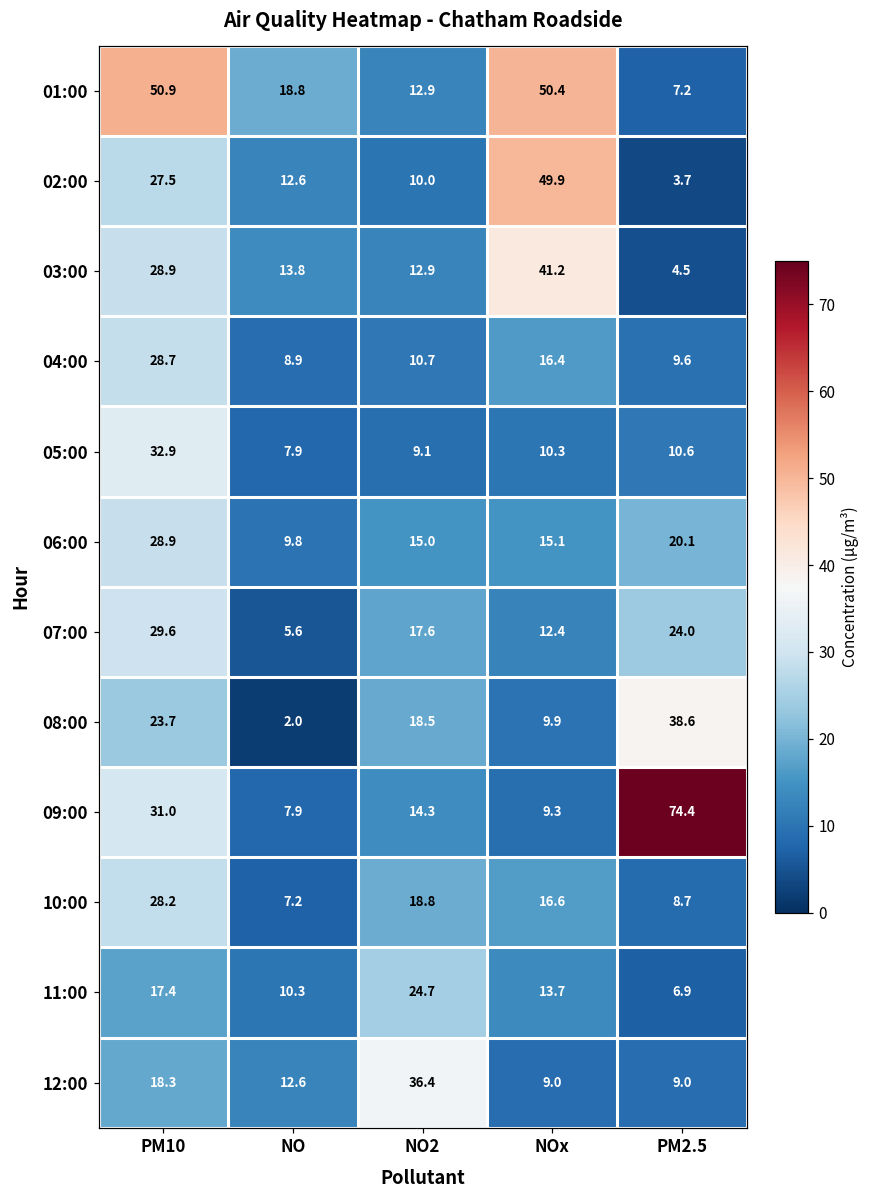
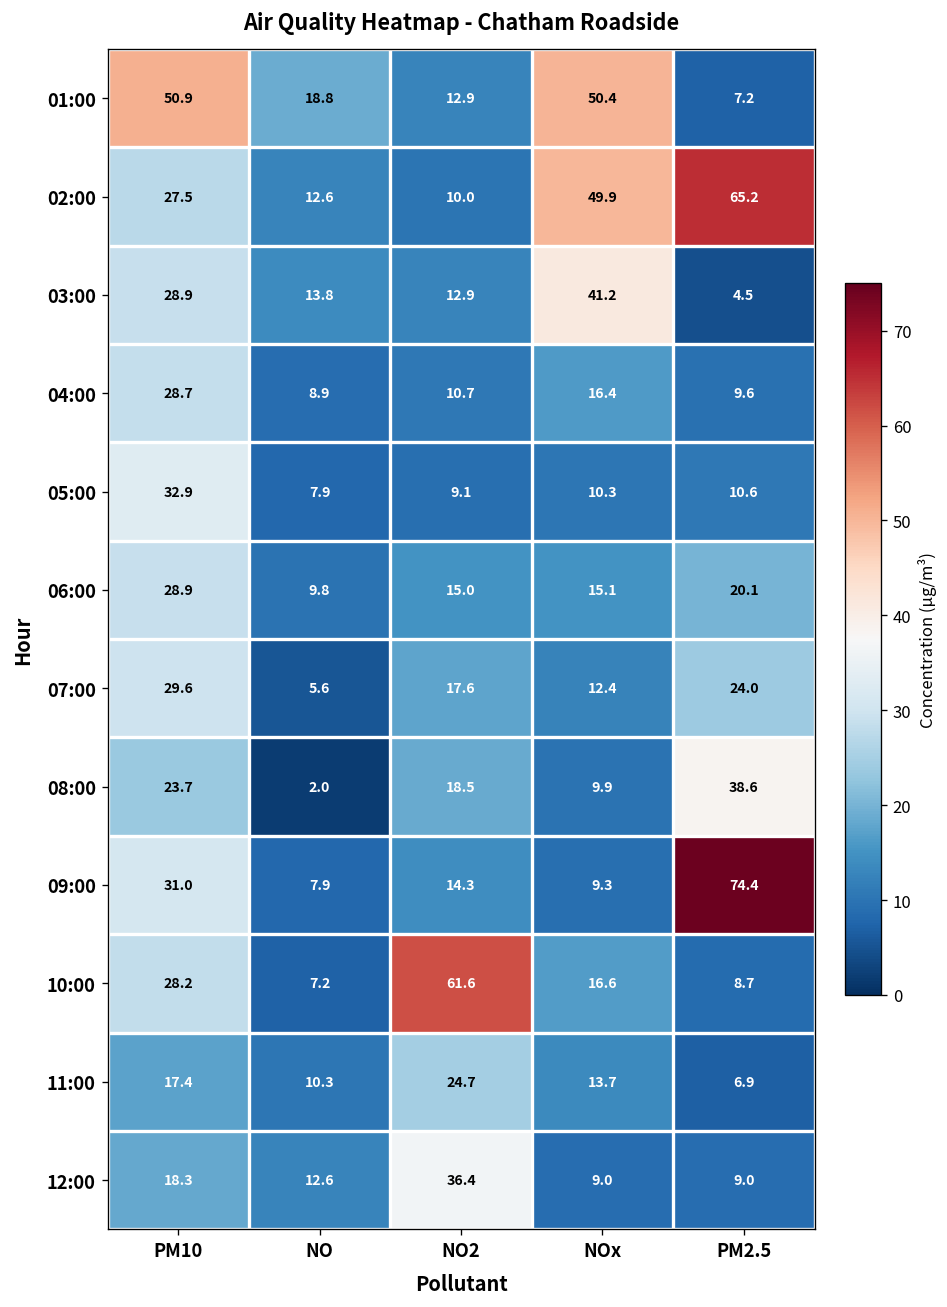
  {
    "01:00": {
      "PM10": 50.9,
      "NO": 18.8,
      "NO2": 12.9,
      "NOx": 50.4,
      "PM2.5": 7.2
    },
    "02:00": {
      "PM10": 27.5,
      "NO": 12.6,
      "NO2": 10.0,
      "NOx": 49.9,
-     "PM2.5": 3.7
+     "PM2.5": 65.2
    },
    "03:00": {
      "PM10": 28.9,
      "NO": 13.8,
      "NO2": 12.9,
      "NOx": 41.2,
      "PM2.5": 4.5
    },
    "04:00": {
      "PM10": 28.7,
      "NO": 8.9,
      "NO2": 10.7,
      "NOx": 16.4,
      "PM2.5": 9.6
    },
    "05:00": {
      "PM10": 32.9,
      "NO": 7.9,
      "NO2": 9.1,
      "NOx": 10.3,
      "PM2.5": 10.6
    },
    "06:00": {
      "PM10": 28.9,
      "NO": 9.8,
      "NO2": 15.0,
      "NOx": 15.1,
      "PM2.5": 20.1
    },
    "07:00": {
      "PM10": 29.6,
      "NO": 5.6,
      "NO2": 17.6,
      "NOx": 12.4,
      "PM2.5": 24.0
    },
    "08:00": {
      "PM10": 23.7,
      "NO": 2.0,
      "NO2": 18.5,
      "NOx": 9.9,
      "PM2.5": 38.6
    },
    "09:00": {
      "PM10": 31.0,
      "NO": 7.9,
      "NO2": 14.3,
      "NOx": 9.3,
      "PM2.5": 74.4
    },
    "10:00": {
      "PM10": 28.2,
      "NO": 7.2,
-     "NO2": 18.8,
+     "NO2": 61.6,
      "NOx": 16.6,
      "PM2.5": 8.7
    },
    "11:00": {
      "PM10": 17.4,
      "NO": 10.3,
      "NO2": 24.7,
      "NOx": 13.7,
      "PM2.5": 6.9
    },
    "12:00": {
      "PM10": 18.3,
      "NO": 12.6,
      "NO2": 36.4,
      "NOx": 9.0,
      "PM2.5": 9.0
    }
  }
